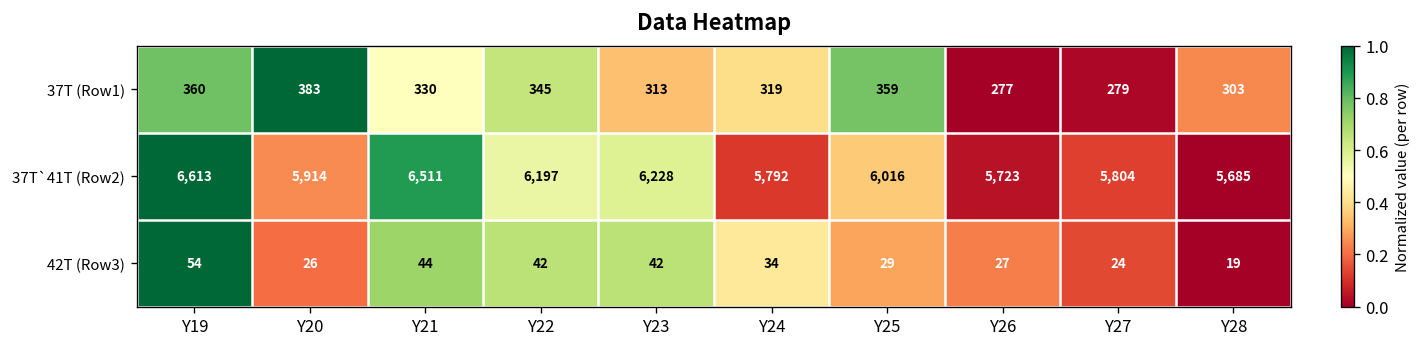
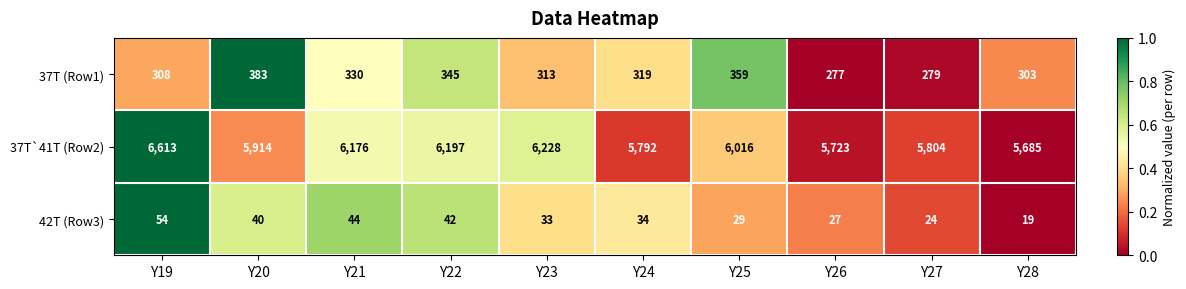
  {
    "37T (Row1)": {
-     "Y19": "360",
+     "Y19": "308",
      "Y20": "383",
      "Y21": "330",
      "Y22": "345",
      "Y23": "313",
      "Y24": "319",
      "Y25": "359",
      "Y26": "277",
      "Y27": "279",
      "Y28": "303"
    },
    "37T`41T (Row2)": {
      "Y19": "6,613",
      "Y20": "5,914",
-     "Y21": "6,511",
+     "Y21": "6,176",
      "Y22": "6,197",
      "Y23": "6,228",
      "Y24": "5,792",
      "Y25": "6,016",
      "Y26": "5,723",
      "Y27": "5,804",
      "Y28": "5,685"
    },
    "42T (Row3)": {
      "Y19": "54",
-     "Y20": "26",
+     "Y20": "40",
      "Y21": "44",
      "Y22": "42",
-     "Y23": "42",
+     "Y23": "33",
      "Y24": "34",
      "Y25": "29",
      "Y26": "27",
      "Y27": "24",
      "Y28": "19"
    }
  }
